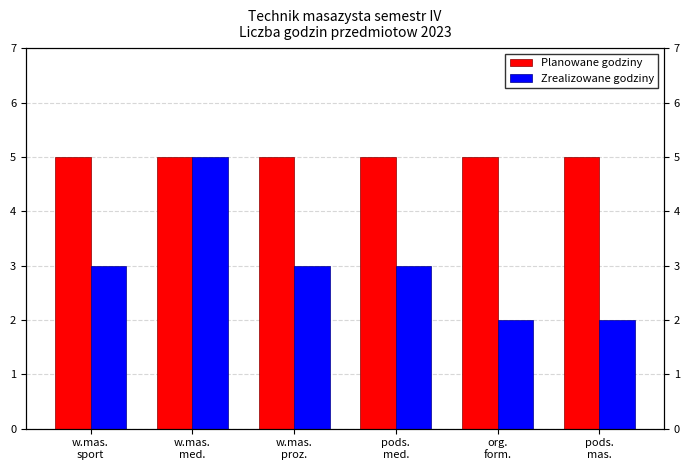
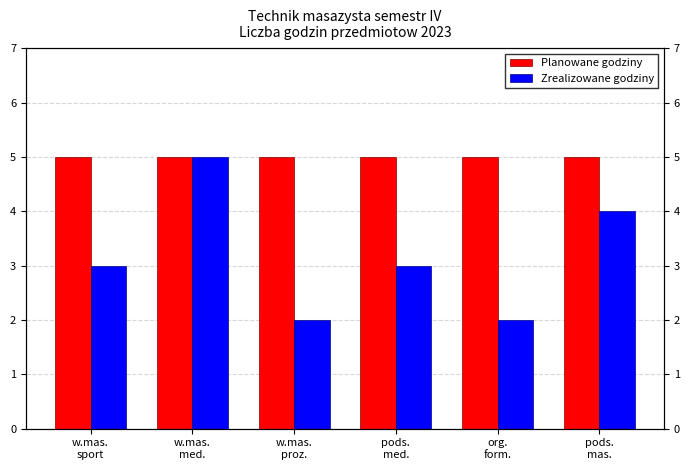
  {
    "Planowane godziny": {
      "w.mas. sport": 5,
      "w.mas. med.": 5,
      "w.mas. proz.": 5,
      "pods. med.": 5,
      "org. form.": 5,
      "pods. mas.": 5
    },
    "Zrealizowane godziny": {
      "w.mas. sport": 3,
      "w.mas. med.": 5,
-     "w.mas. proz.": 3,
+     "w.mas. proz.": 2,
      "pods. med.": 3,
      "org. form.": 2,
-     "pods. mas.": 2
+     "pods. mas.": 4
    }
  }
